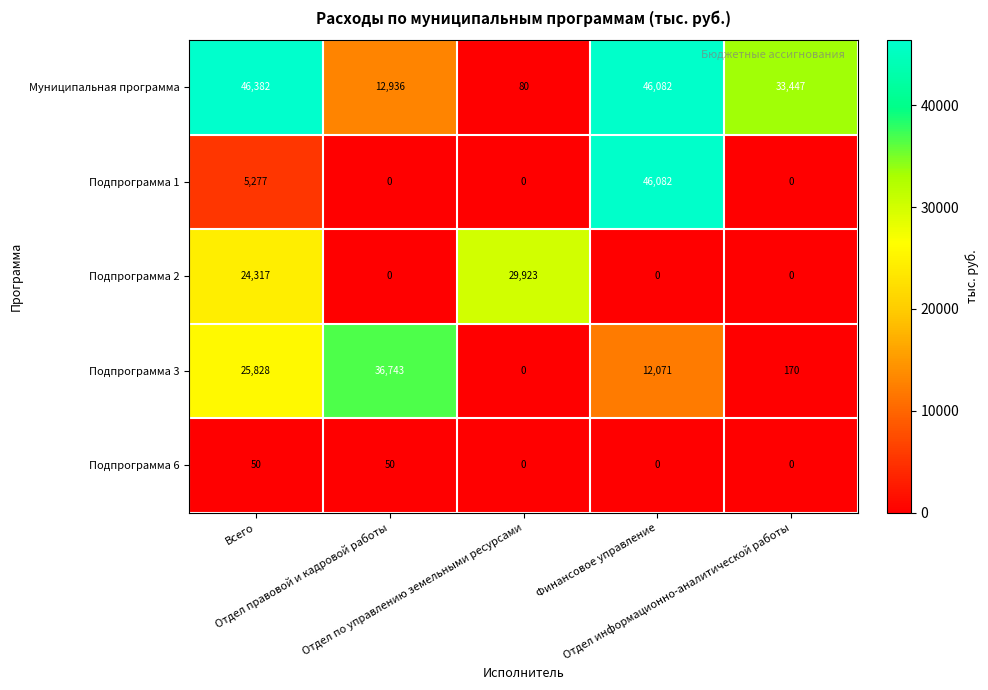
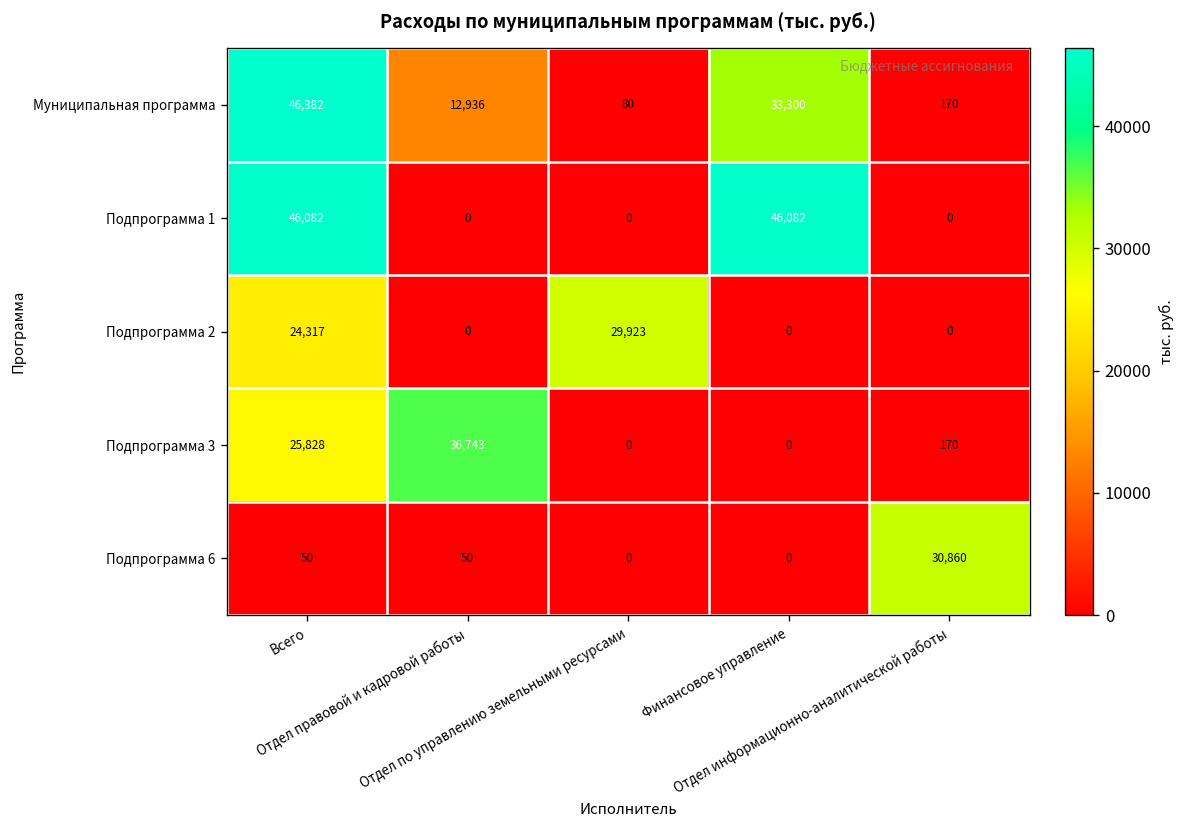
  {
    "Муниципальная программа": {
      "Всего": "46,382",
      "Отдел правовой и кадровой работы": "12,936",
      "Отдел по управлению земельными ресурсами": "80",
-     "Финансовое управление": "46,082",
-     "Отдел информационно-аналитической работы": "33,447"
+     "Финансовое управление": "33,300",
+     "Отдел информационно-аналитической работы": "170"
    },
    "Подпрограмма 1": {
-     "Всего": "5,277",
+     "Всего": "46,082",
      "Отдел правовой и кадровой работы": "0",
      "Отдел по управлению земельными ресурсами": "0",
      "Финансовое управление": "46,082",
      "Отдел информационно-аналитической работы": "0"
    },
    "Подпрограмма 2": {
      "Всего": "24,317",
      "Отдел правовой и кадровой работы": "0",
      "Отдел по управлению земельными ресурсами": "29,923",
      "Финансовое управление": "0",
      "Отдел информационно-аналитической работы": "0"
    },
    "Подпрограмма 3": {
      "Всего": "25,828",
      "Отдел правовой и кадровой работы": "36,743",
      "Отдел по управлению земельными ресурсами": "0",
-     "Финансовое управление": "12,071",
+     "Финансовое управление": "0",
      "Отдел информационно-аналитической работы": "170"
    },
    "Подпрограмма 6": {
      "Всего": "50",
      "Отдел правовой и кадровой работы": "50",
      "Отдел по управлению земельными ресурсами": "0",
      "Финансовое управление": "0",
-     "Отдел информационно-аналитической работы": "0"
+     "Отдел информационно-аналитической работы": "30,860"
    }
  }
